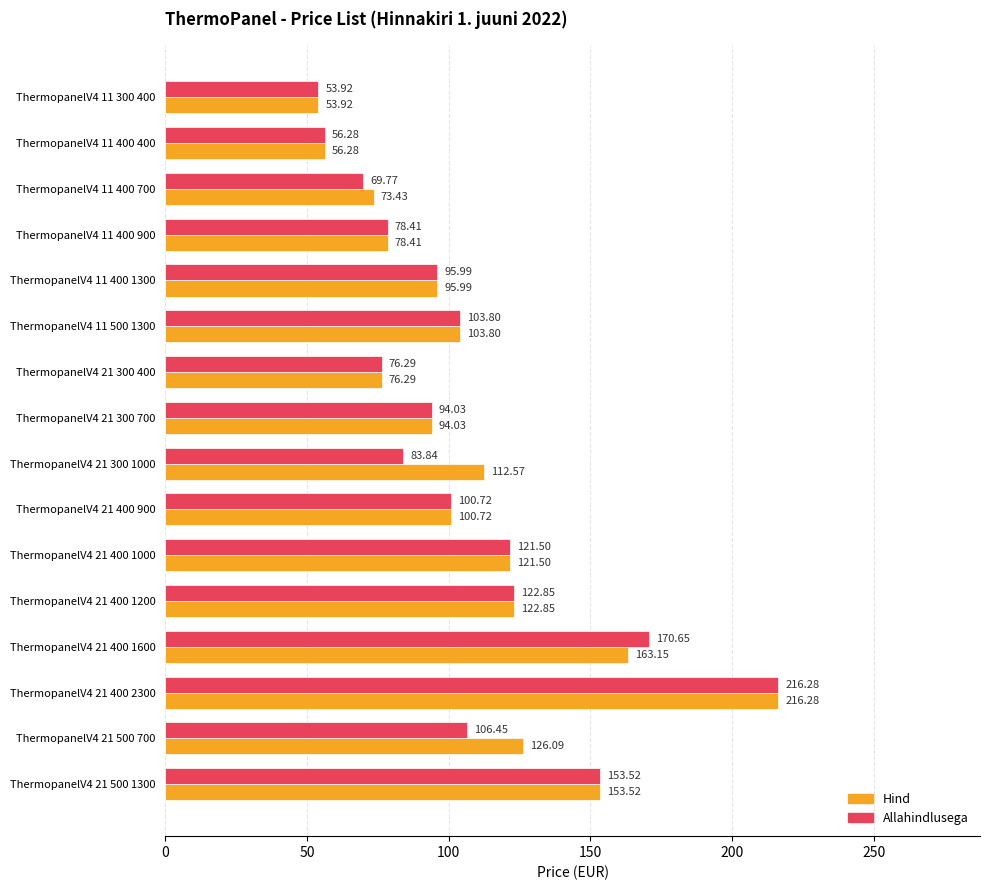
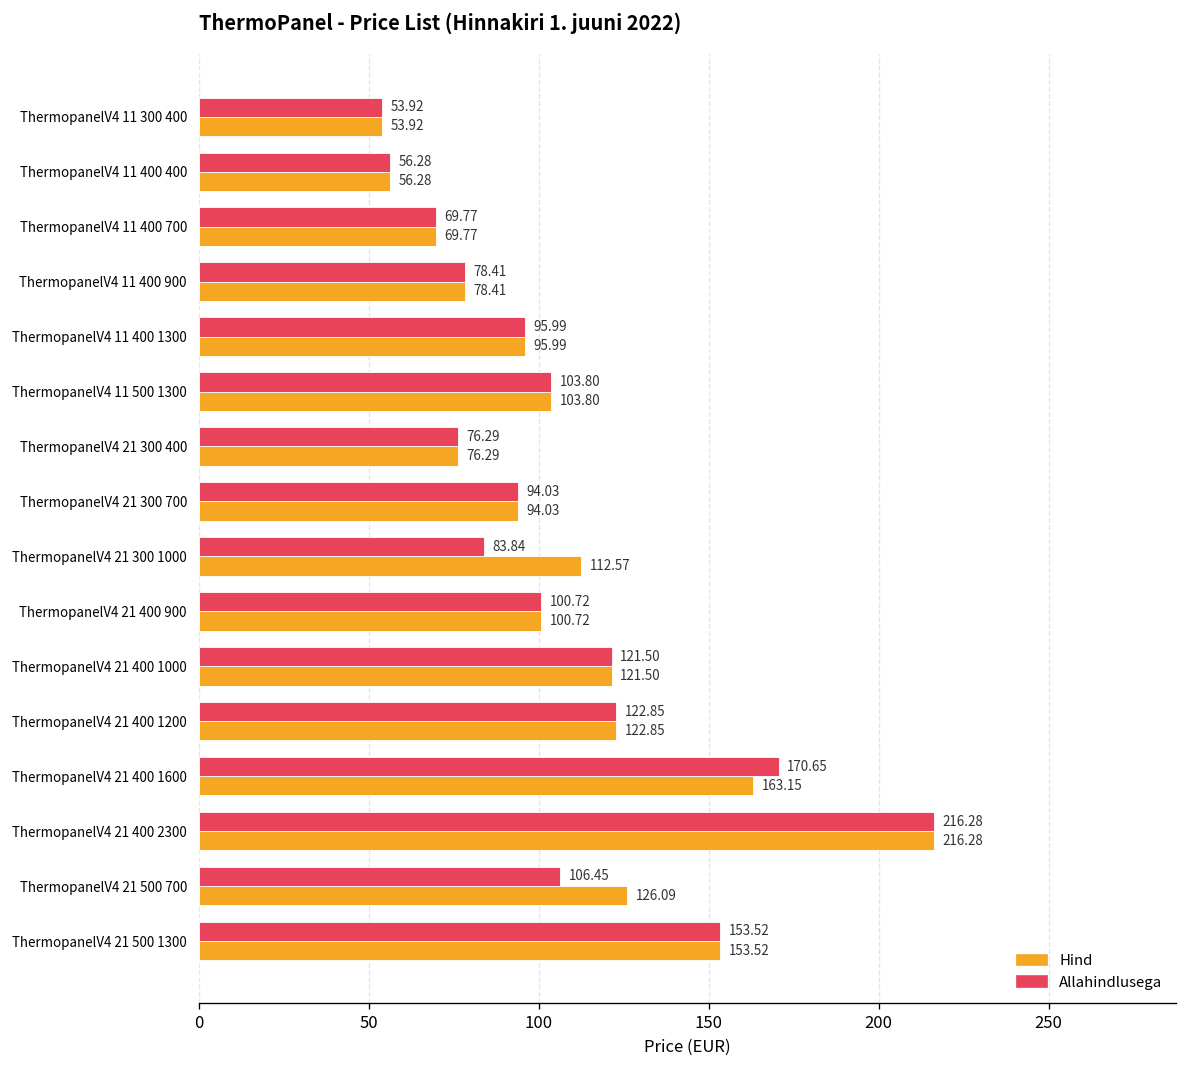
  {
    "Hind": {
      "ThermopanelV4 11 300 400": 53.92,
      "ThermopanelV4 11 400 400": 56.28,
-     "ThermopanelV4 11 400 700": 73.43,
+     "ThermopanelV4 11 400 700": 69.77,
      "ThermopanelV4 11 400 900": 78.41,
      "ThermopanelV4 11 400 1300": 95.99,
      "ThermopanelV4 11 500 1300": 103.80,
      "ThermopanelV4 21 300 400": 76.29,
      "ThermopanelV4 21 300 700": 94.03,
      "ThermopanelV4 21 300 1000": 112.57,
      "ThermopanelV4 21 400 900": 100.72,
      "ThermopanelV4 21 400 1000": 121.50,
      "ThermopanelV4 21 400 1200": 122.85,
      "ThermopanelV4 21 400 1600": 163.15,
      "ThermopanelV4 21 400 2300": 216.28,
      "ThermopanelV4 21 500 700": 126.09,
      "ThermopanelV4 21 500 1300": 153.52
    },
    "Allahindlusega": {
      "ThermopanelV4 11 300 400": 53.92,
      "ThermopanelV4 11 400 400": 56.28,
      "ThermopanelV4 11 400 700": 69.77,
      "ThermopanelV4 11 400 900": 78.41,
      "ThermopanelV4 11 400 1300": 95.99,
      "ThermopanelV4 11 500 1300": 103.80,
      "ThermopanelV4 21 300 400": 76.29,
      "ThermopanelV4 21 300 700": 94.03,
      "ThermopanelV4 21 300 1000": 83.84,
      "ThermopanelV4 21 400 900": 100.72,
      "ThermopanelV4 21 400 1000": 121.50,
      "ThermopanelV4 21 400 1200": 122.85,
      "ThermopanelV4 21 400 1600": 170.65,
      "ThermopanelV4 21 400 2300": 216.28,
      "ThermopanelV4 21 500 700": 106.45,
      "ThermopanelV4 21 500 1300": 153.52
    }
  }
